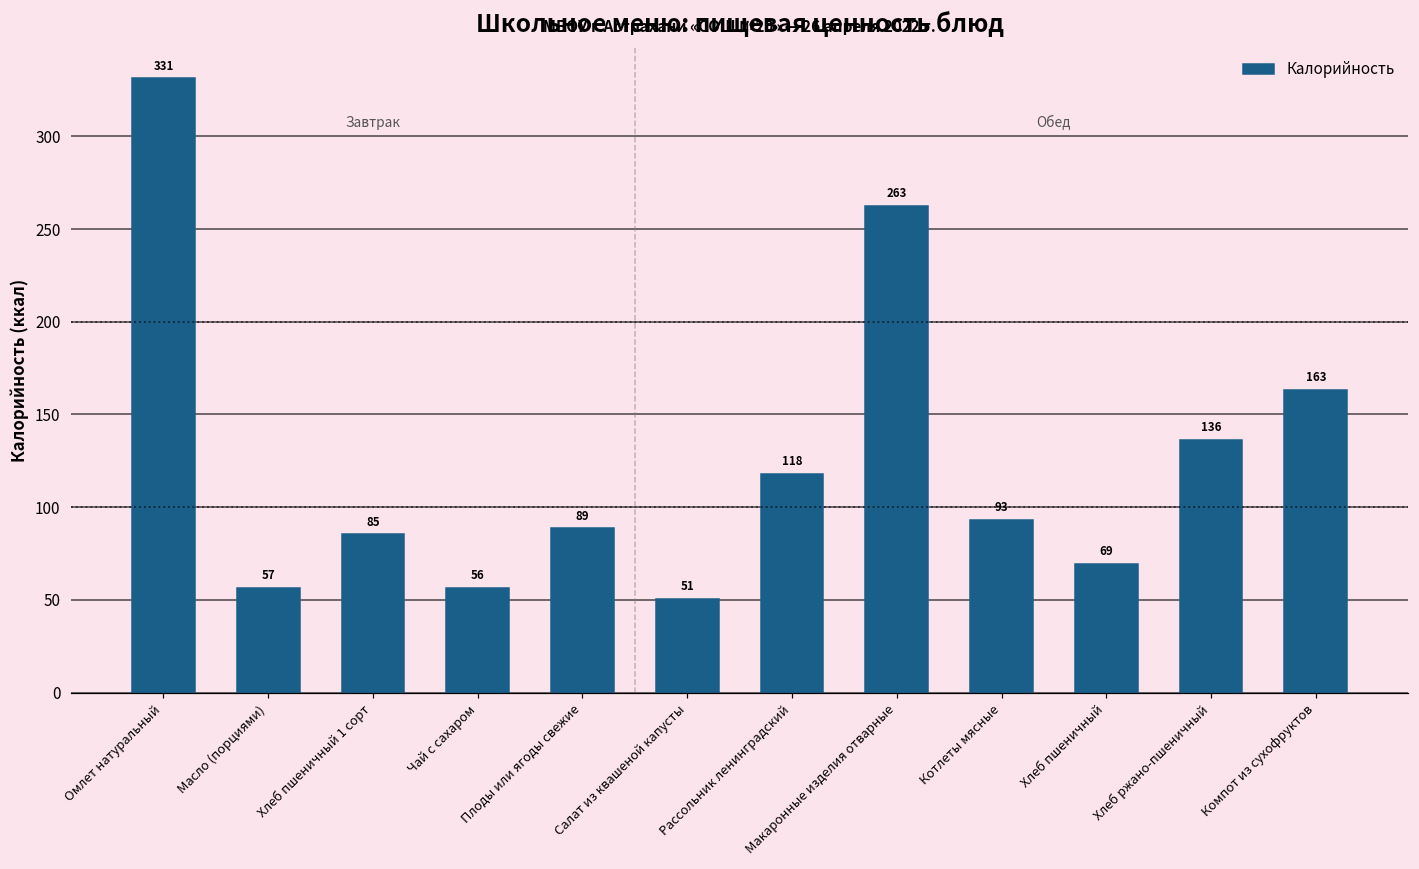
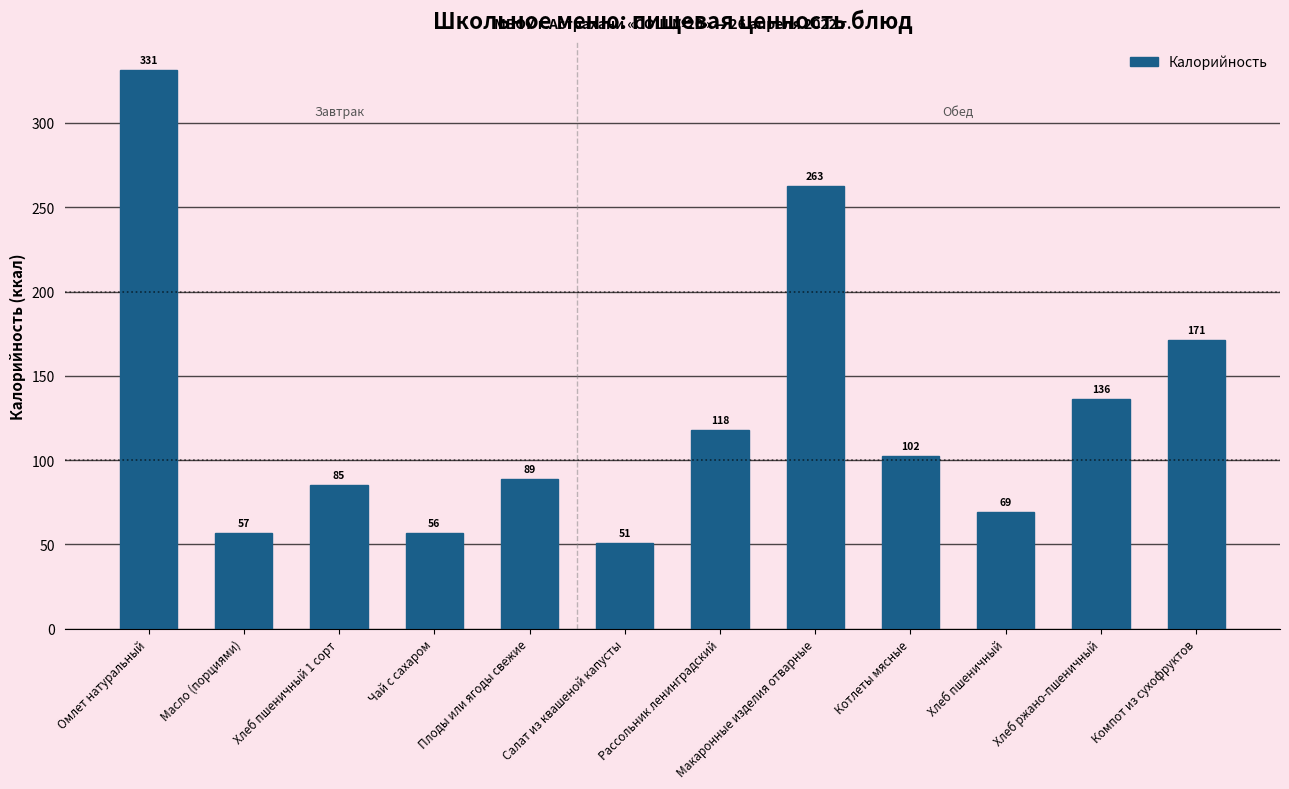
  {
    "Омлет натуральный": 331,
    "Масло (порциями)": 57,
    "Хлеб пшеничный 1 сорт": 85,
    "Чай с сахаром": 56,
    "Плоды или ягоды свежие": 89,
    "Салат из квашеной капусты": 51,
    "Рассольник ленинградский": 118,
    "Макаронные изделия отварные": 263,
-   "Котлеты мясные": 93,
+   "Котлеты мясные": 102,
    "Хлеб пшеничный": 69,
    "Хлеб ржано-пшеничный": 136,
-   "Компот из сухофруктов": 163
+   "Компот из сухофруктов": 171
  }
